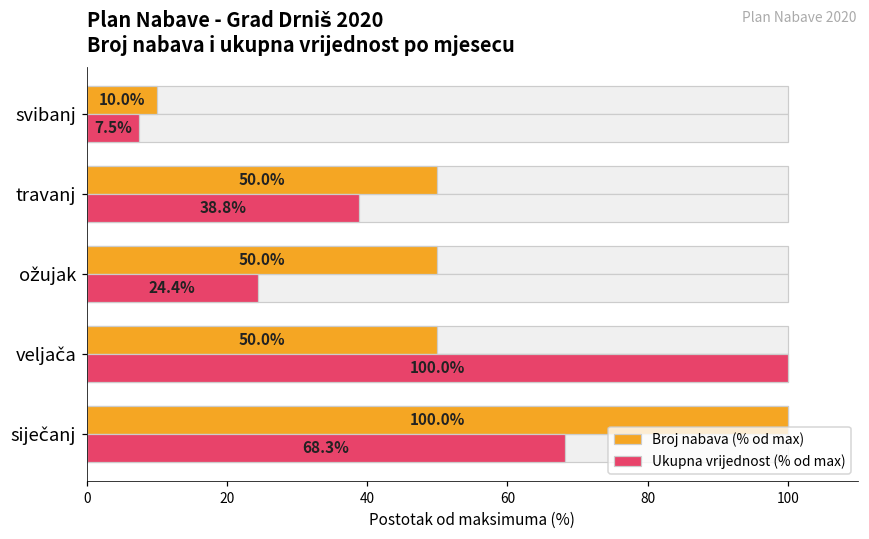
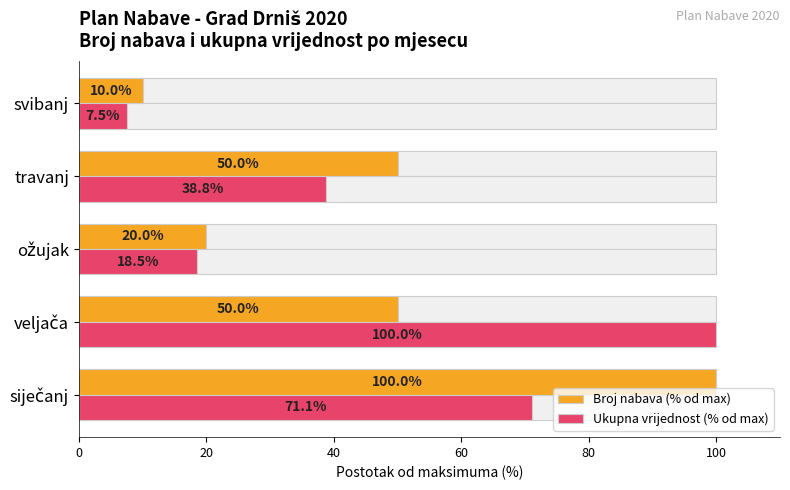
  {
    "Broj nabava (% od max)": {
-     "ožujak": "50.0%",
+     "ožujak": "20.0%",
      "siječanj": "100.0%"
    },
    "Ukupna vrijednost (% od max)": {
-     "ožujak": "24.4%",
+     "ožujak": "18.5%",
      "veljača": "100.0%",
-     "siječanj": "68.3%"
+     "siječanj": "71.1%"
    }
  }
